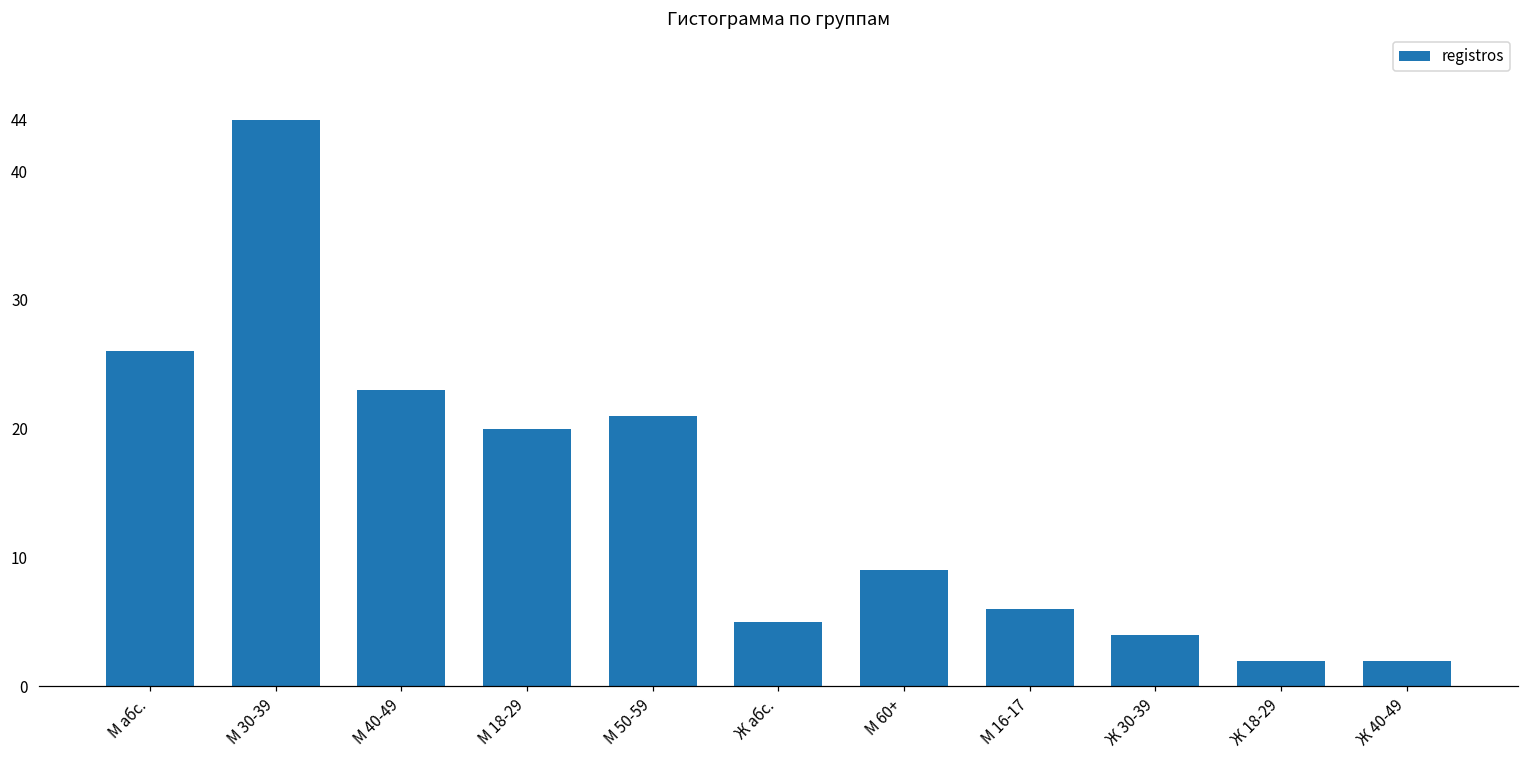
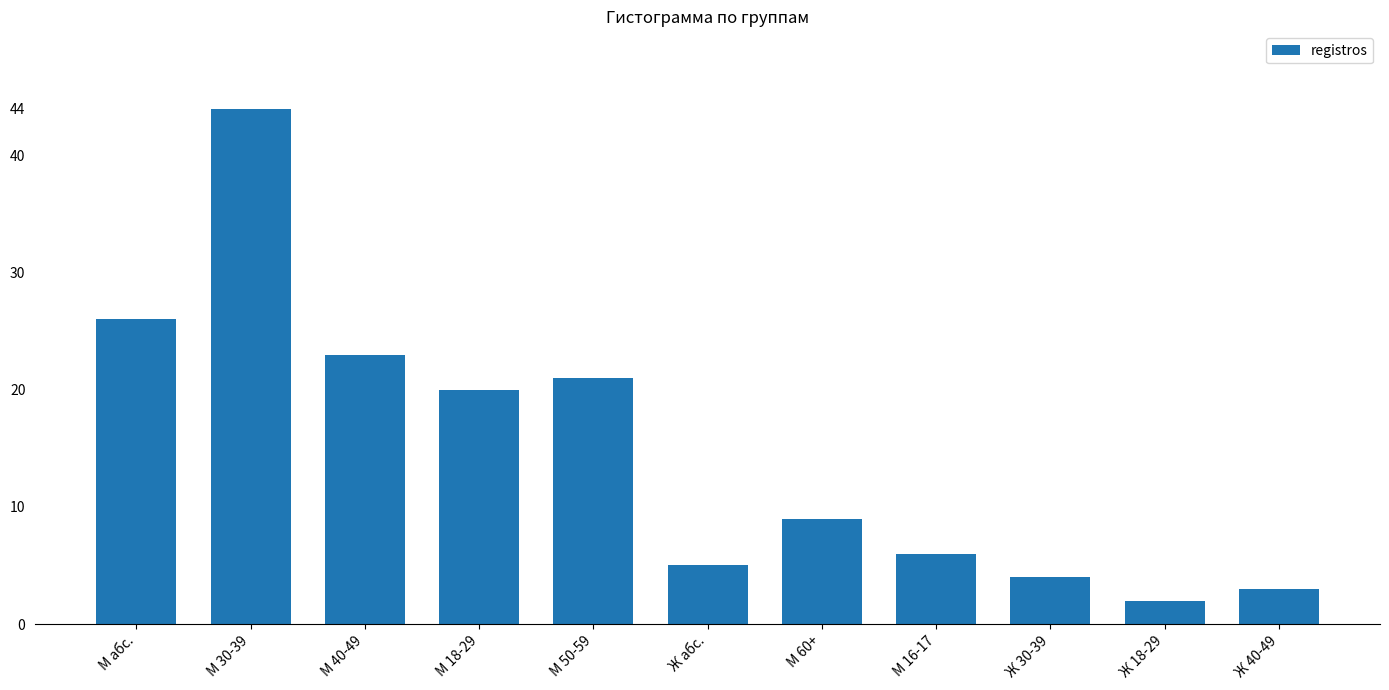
  {
    "М абс.": 26,
    "М 30-39": 44,
    "М 40-49": 23,
    "М 18-29": 20,
    "М 50-59": 21,
    "Ж абс.": 5,
    "М 60+": 9,
    "М 16-17": 6,
    "Ж 30-39": 4,
    "Ж 18-29": 2,
-   "Ж 40-49": 2
+   "Ж 40-49": 3
  }
